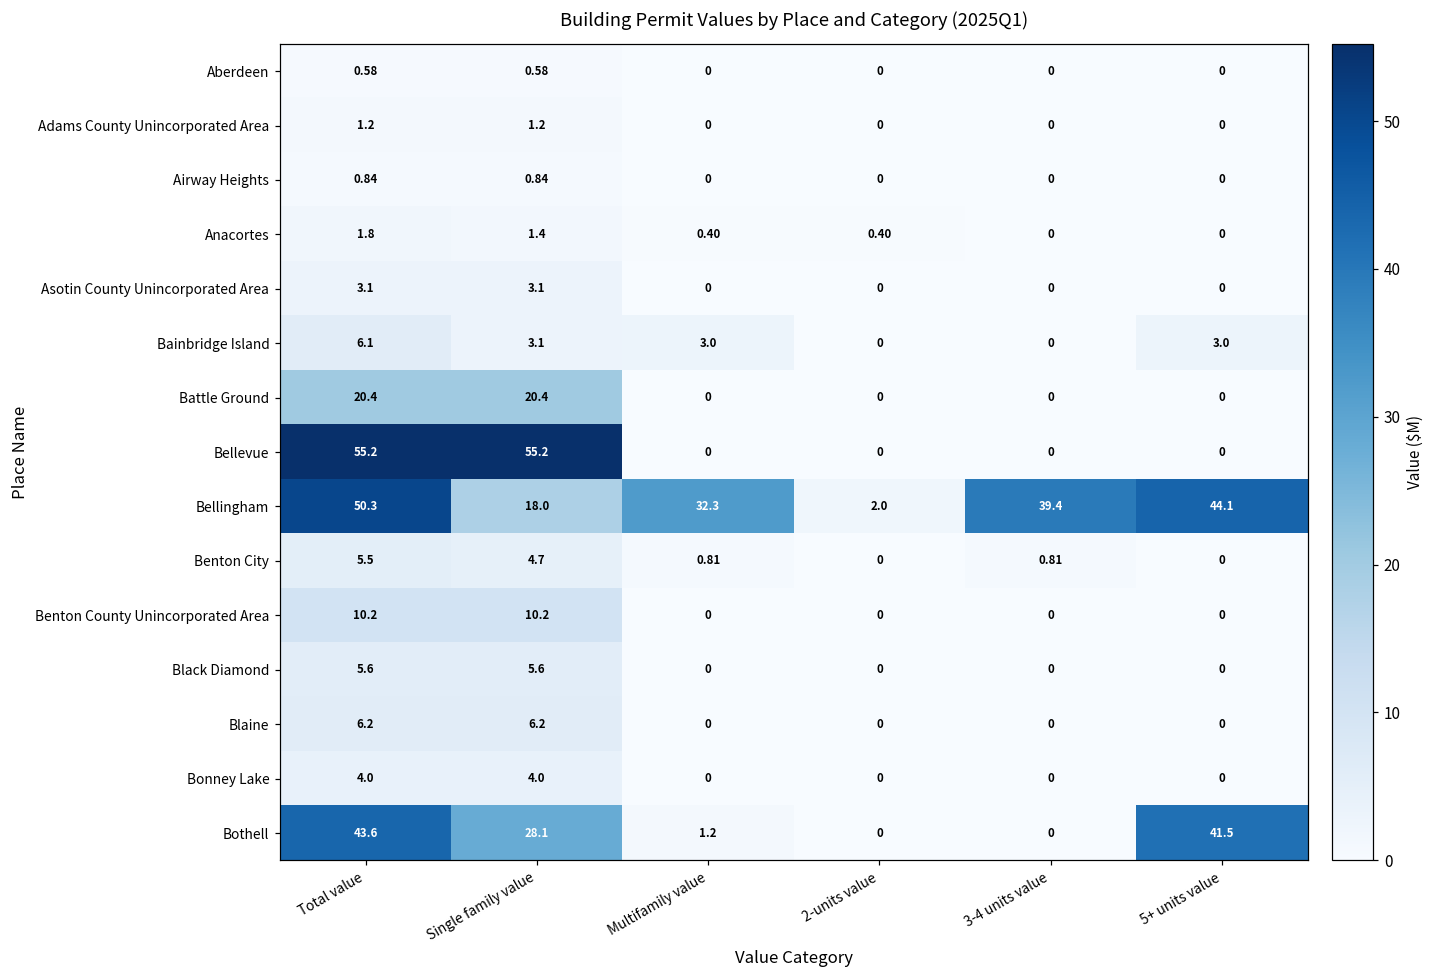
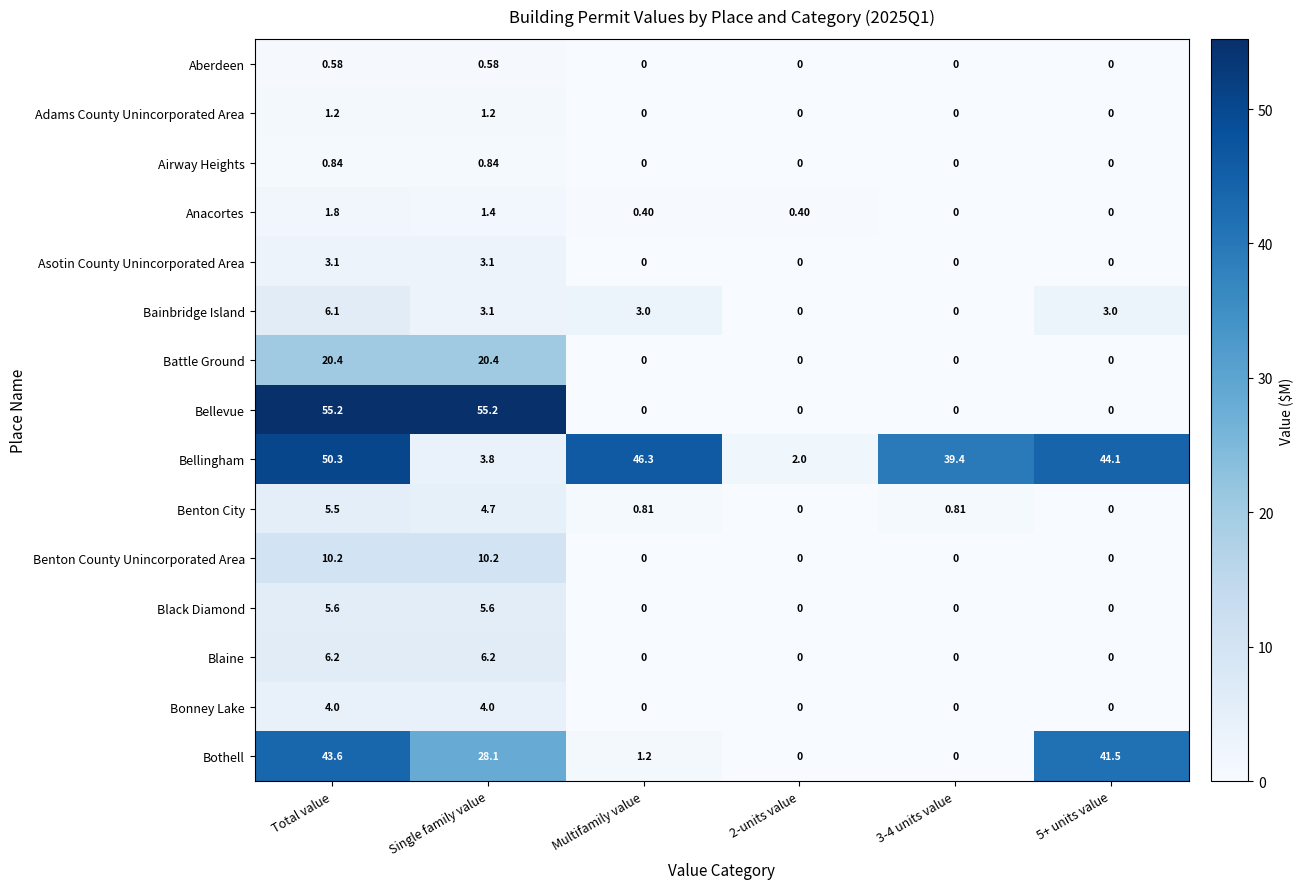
  {
    "Aberdeen": {
      "Total value": 0.58,
      "Single family value": 0.58,
      "Multifamily value": 0,
      "2-units value": 0,
      "3-4 units value": 0,
      "5+ units value": 0
    },
    "Adams County Unincorporated Area": {
      "Total value": 1.2,
      "Single family value": 1.2,
      "Multifamily value": 0,
      "2-units value": 0,
      "3-4 units value": 0,
      "5+ units value": 0
    },
    "Airway Heights": {
      "Total value": 0.84,
      "Single family value": 0.84,
      "Multifamily value": 0,
      "2-units value": 0,
      "3-4 units value": 0,
      "5+ units value": 0
    },
    "Anacortes": {
      "Total value": 1.8,
      "Single family value": 1.4,
      "Multifamily value": 0.40,
      "2-units value": 0.40,
      "3-4 units value": 0,
      "5+ units value": 0
    },
    "Asotin County Unincorporated Area": {
      "Total value": 3.1,
      "Single family value": 3.1,
      "Multifamily value": 0,
      "2-units value": 0,
      "3-4 units value": 0,
      "5+ units value": 0
    },
    "Bainbridge Island": {
      "Total value": 6.1,
      "Single family value": 3.1,
      "Multifamily value": 3.0,
      "2-units value": 0,
      "3-4 units value": 0,
      "5+ units value": 3.0
    },
    "Battle Ground": {
      "Total value": 20.4,
      "Single family value": 20.4,
      "Multifamily value": 0,
      "2-units value": 0,
      "3-4 units value": 0,
      "5+ units value": 0
    },
    "Bellevue": {
      "Total value": 55.2,
      "Single family value": 55.2,
      "Multifamily value": 0,
      "2-units value": 0,
      "3-4 units value": 0,
      "5+ units value": 0
    },
    "Bellingham": {
      "Total value": 50.3,
-     "Single family value": 18.0,
-     "Multifamily value": 32.3,
+     "Single family value": 3.8,
+     "Multifamily value": 46.3,
      "2-units value": 2.0,
      "3-4 units value": 39.4,
      "5+ units value": 44.1
    },
    "Benton City": {
      "Total value": 5.5,
      "Single family value": 4.7,
      "Multifamily value": 0.81,
      "2-units value": 0,
      "3-4 units value": 0.81,
      "5+ units value": 0
    },
    "Benton County Unincorporated Area": {
      "Total value": 10.2,
      "Single family value": 10.2,
      "Multifamily value": 0,
      "2-units value": 0,
      "3-4 units value": 0,
      "5+ units value": 0
    },
    "Black Diamond": {
      "Total value": 5.6,
      "Single family value": 5.6,
      "Multifamily value": 0,
      "2-units value": 0,
      "3-4 units value": 0,
      "5+ units value": 0
    },
    "Blaine": {
      "Total value": 6.2,
      "Single family value": 6.2,
      "Multifamily value": 0,
      "2-units value": 0,
      "3-4 units value": 0,
      "5+ units value": 0
    },
    "Bonney Lake": {
      "Total value": 4.0,
      "Single family value": 4.0,
      "Multifamily value": 0,
      "2-units value": 0,
      "3-4 units value": 0,
      "5+ units value": 0
    },
    "Bothell": {
      "Total value": 43.6,
      "Single family value": 28.1,
      "Multifamily value": 1.2,
      "2-units value": 0,
      "3-4 units value": 0,
      "5+ units value": 41.5
    }
  }
